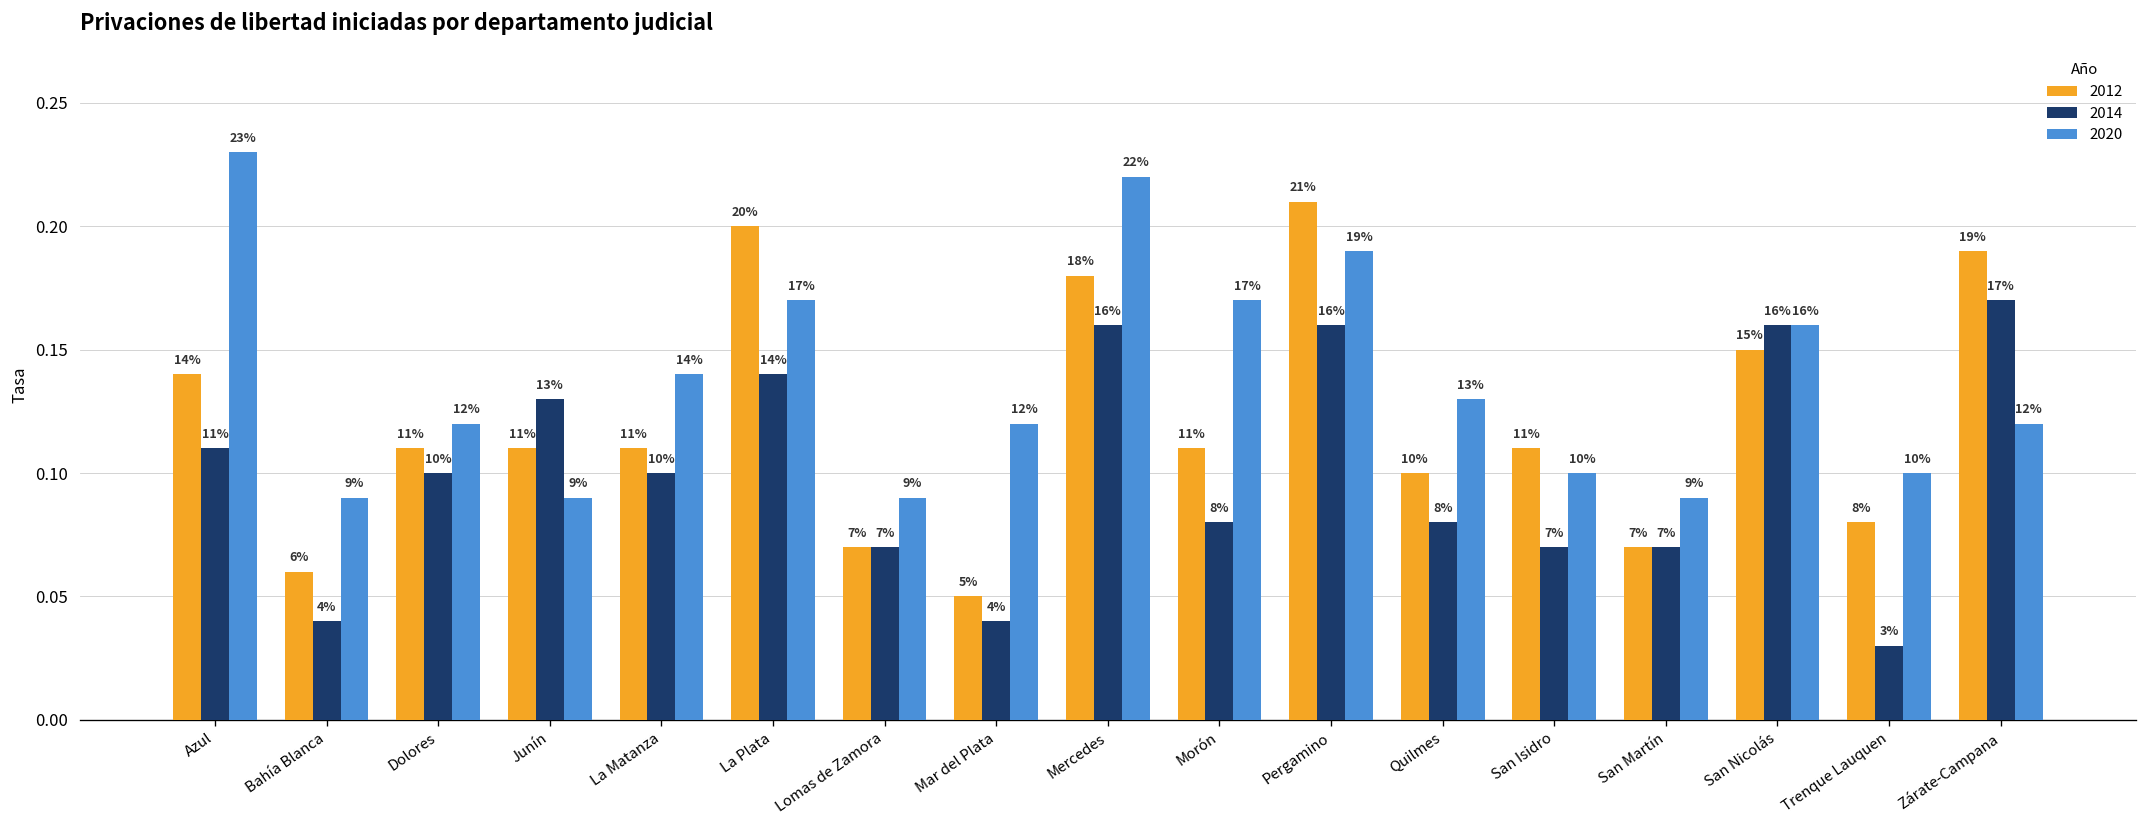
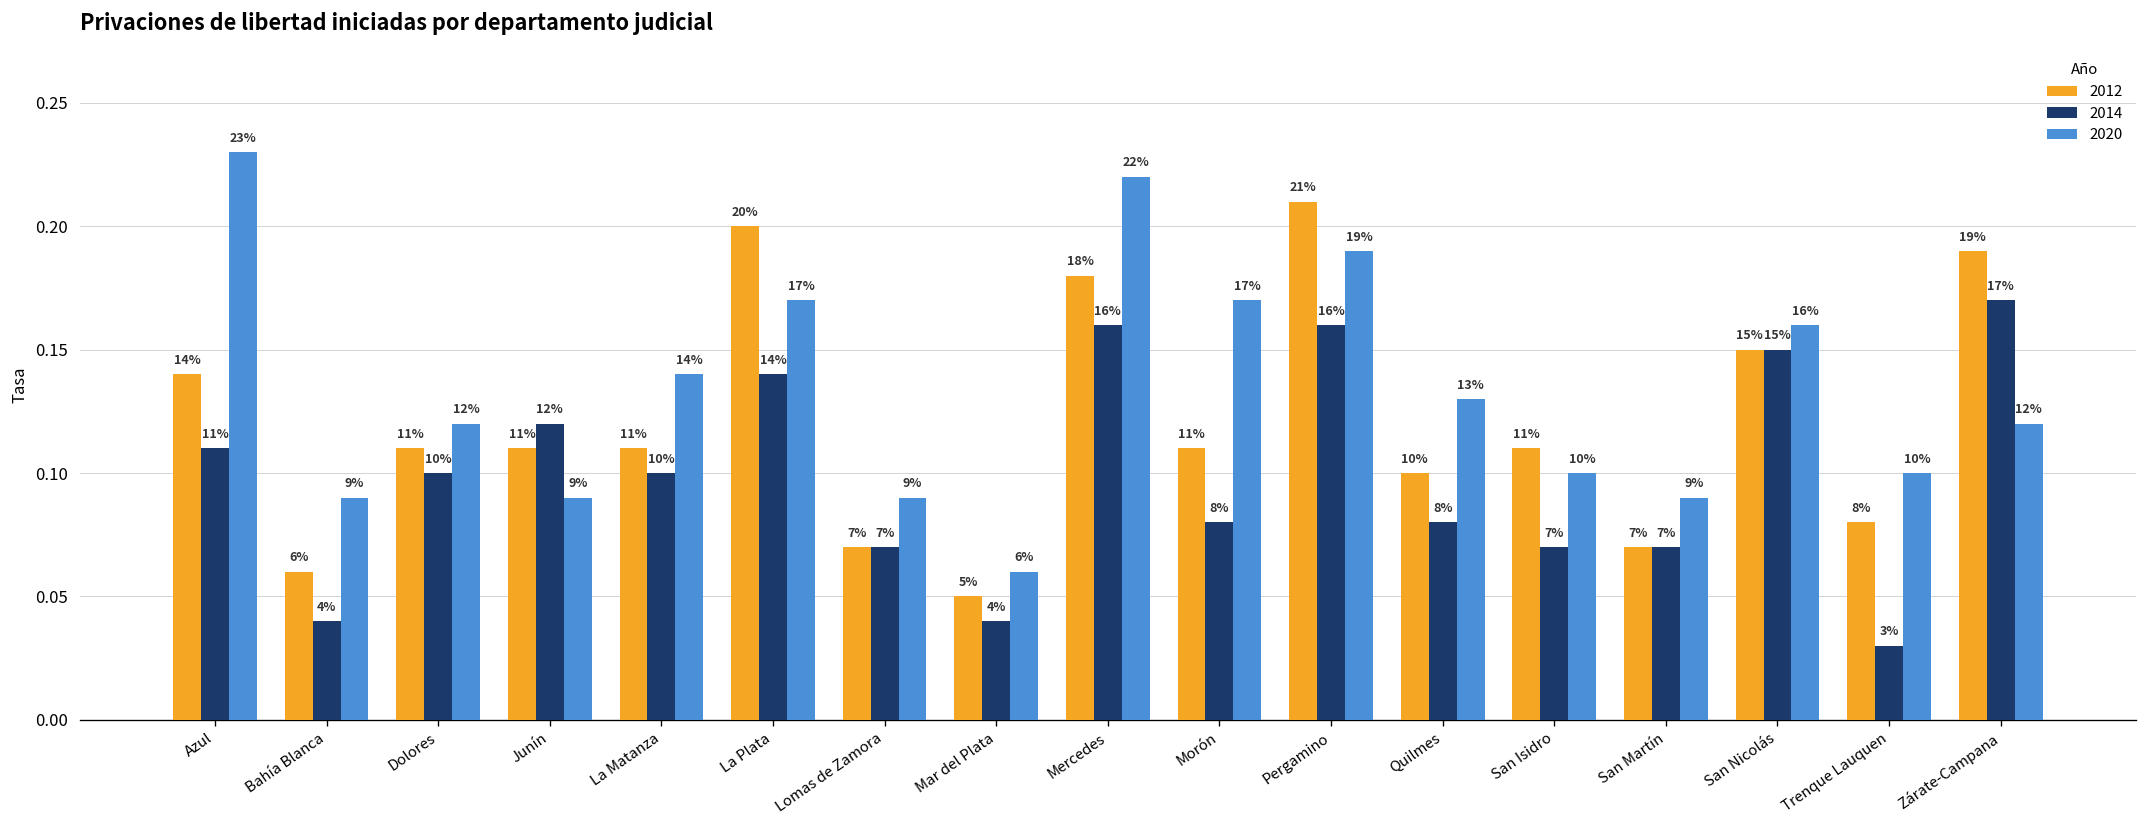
  {
    "2012": {
      "Azul": "14%",
      "Bahía Blanca": "6%",
      "Dolores": "11%",
      "Junín": "11%",
      "La Matanza": "11%",
      "La Plata": "20%",
      "Lomas de Zamora": "7%",
      "Mar del Plata": "5%",
      "Mercedes": "18%",
      "Morón": "11%",
      "Pergamino": "21%",
      "Quilmes": "10%",
      "San Isidro": "11%",
      "San Martín": "7%",
      "San Nicolás": "15%",
      "Trenque Lauquen": "8%",
      "Zárate-Campana": "19%"
    },
    "2014": {
      "Azul": "11%",
      "Bahía Blanca": "4%",
      "Dolores": "10%",
-     "Junín": "13%",
+     "Junín": "12%",
      "La Matanza": "10%",
      "La Plata": "14%",
      "Lomas de Zamora": "7%",
      "Mar del Plata": "4%",
      "Mercedes": "16%",
      "Morón": "8%",
      "Pergamino": "16%",
      "Quilmes": "8%",
      "San Isidro": "7%",
      "San Martín": "7%",
-     "San Nicolás": "16%",
+     "San Nicolás": "15%",
      "Trenque Lauquen": "3%",
      "Zárate-Campana": "17%"
    },
    "2020": {
      "Azul": "23%",
      "Bahía Blanca": "9%",
      "Dolores": "12%",
      "Junín": "9%",
      "La Matanza": "14%",
      "La Plata": "17%",
      "Lomas de Zamora": "9%",
-     "Mar del Plata": "12%",
+     "Mar del Plata": "6%",
      "Mercedes": "22%",
      "Morón": "17%",
      "Pergamino": "19%",
      "Quilmes": "13%",
      "San Isidro": "10%",
      "San Martín": "9%",
      "San Nicolás": "16%",
      "Trenque Lauquen": "10%",
      "Zárate-Campana": "12%"
    }
  }
